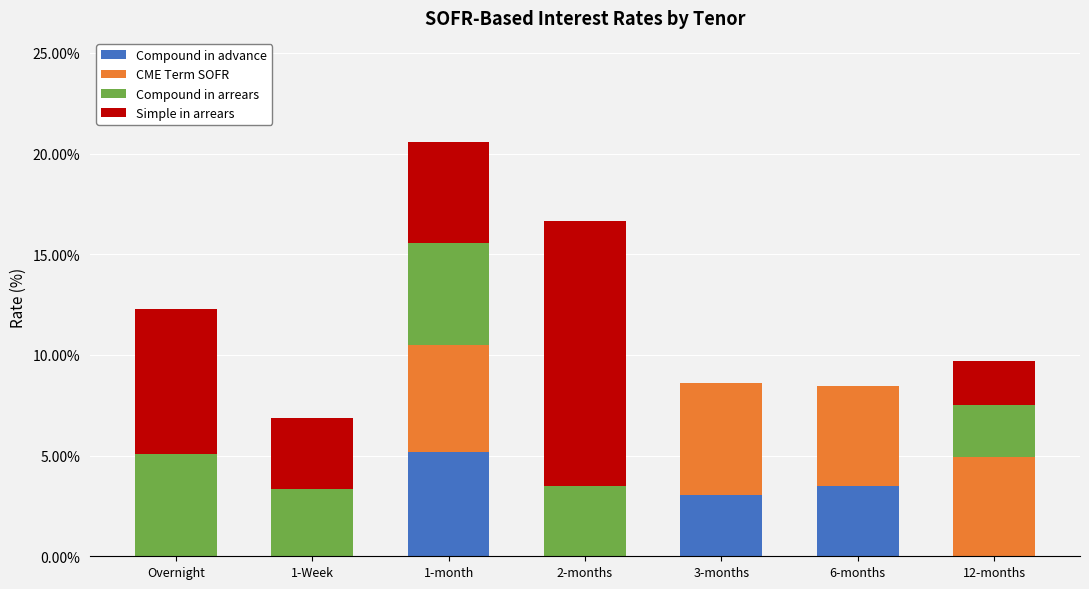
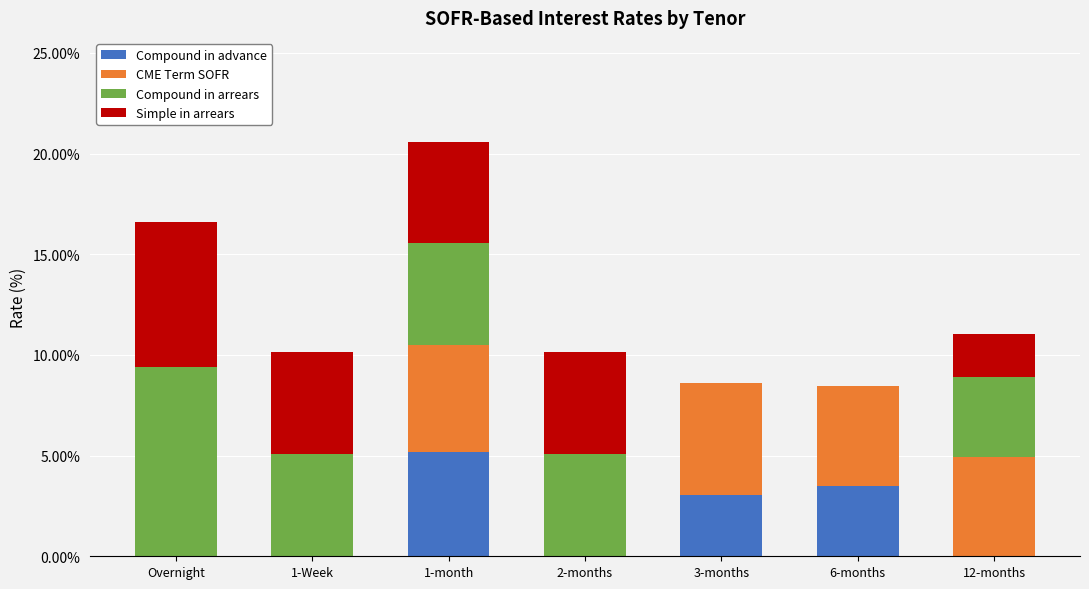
  {
    "Compound in advance": {
      "Overnight": "0.0%",
      "1-Week": "0.0%",
      "1-month": "5.2%",
      "2-months": "0.0%",
      "3-months": "3.0%",
      "6-months": "3.5%",
      "12-months": "0.0%"
    },
    "CME Term SOFR": {
      "Overnight": "0.0%",
      "1-Week": "0.0%",
      "1-month": "5.3%",
      "2-months": "0.0%",
      "3-months": "5.6%",
      "6-months": "5.0%",
      "12-months": "5.0%"
    },
    "Compound in arrears": {
-     "Overnight": "5.1%",
-     "1-Week": "3.3%",
+     "Overnight": "9.4%",
+     "1-Week": "5.1%",
      "1-month": "5.1%",
-     "2-months": "3.5%",
+     "2-months": "5.1%",
      "3-months": "0.0%",
      "6-months": "0.0%",
-     "12-months": "2.6%"
+     "12-months": "3.9%"
    },
    "Simple in arrears": {
      "Overnight": "7.2%",
-     "1-Week": "3.6%",
+     "1-Week": "5.1%",
      "1-month": "5.1%",
-     "2-months": "13.2%",
+     "2-months": "5.1%",
      "3-months": "0.0%",
      "6-months": "0.0%",
      "12-months": "2.2%"
    }
  }
